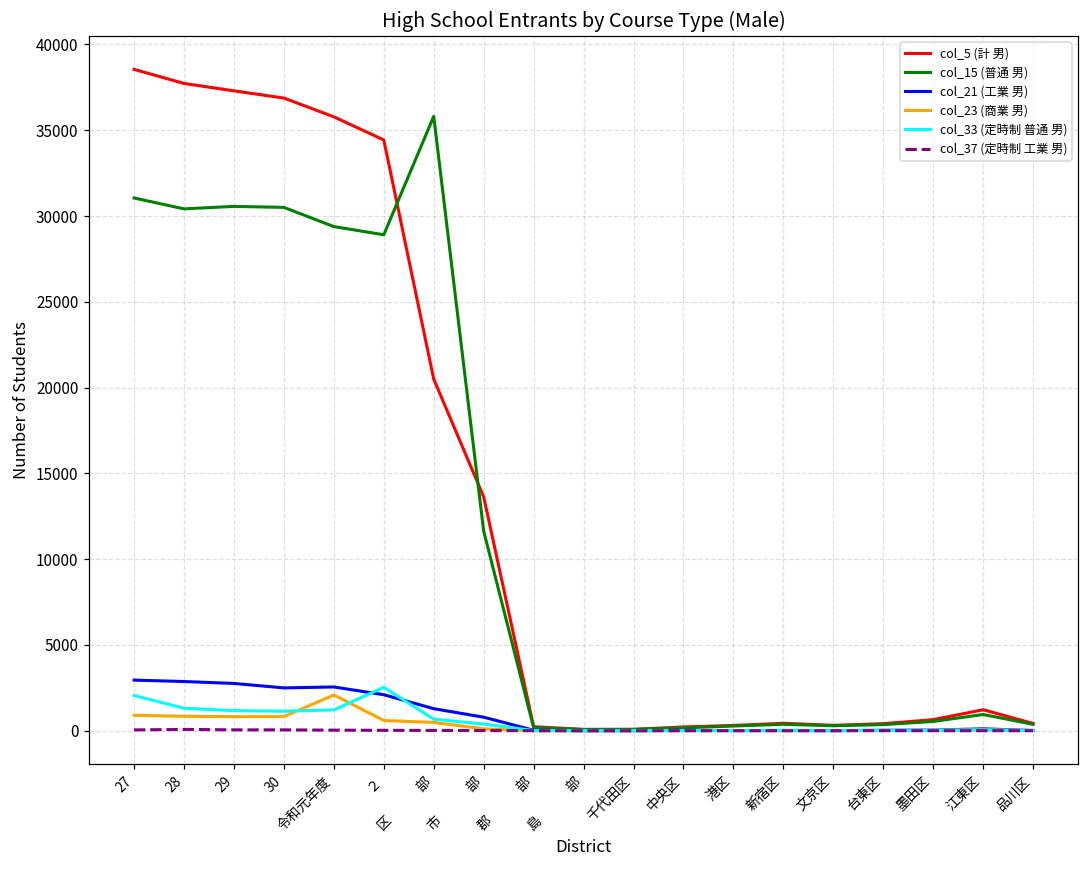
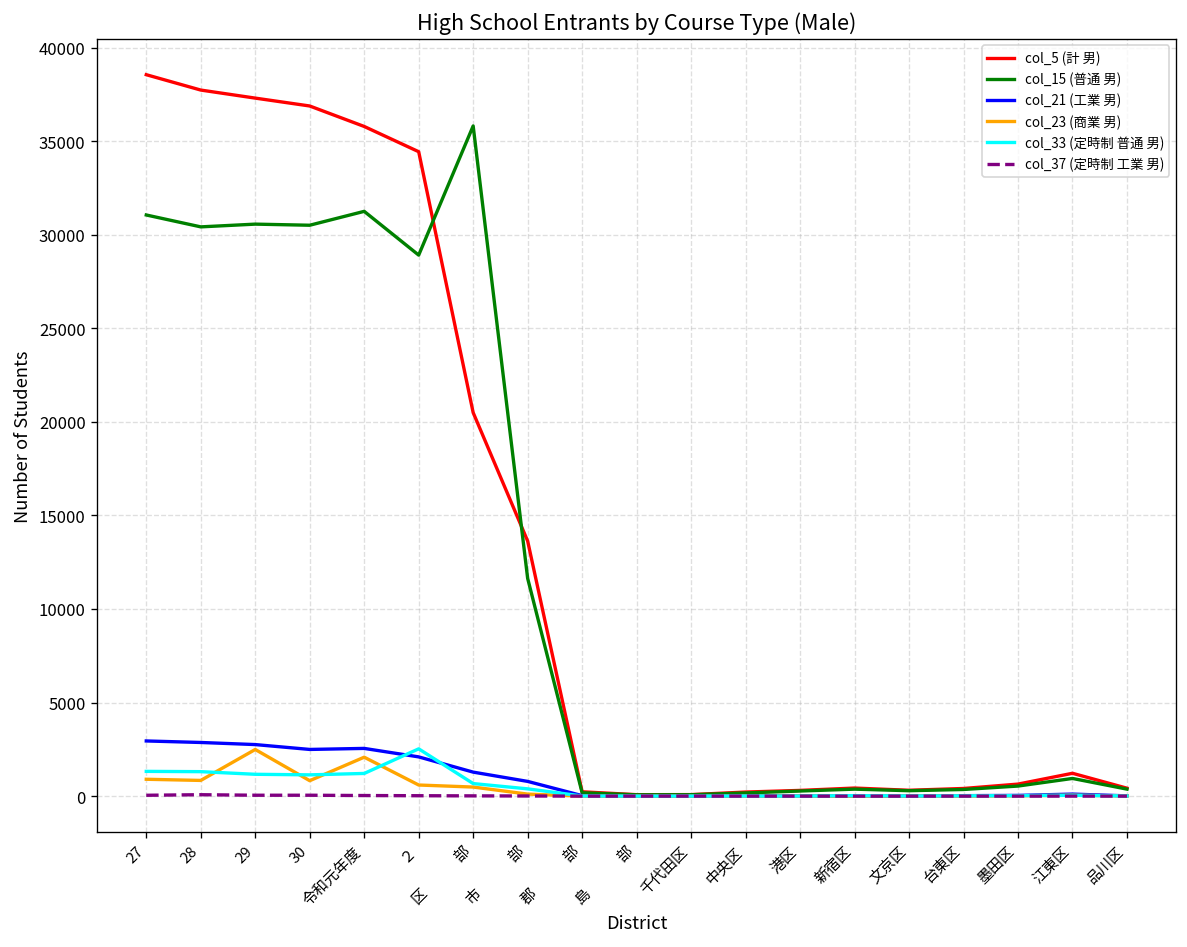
  {
    "col_5 (計 男)": {
      "27": 38500,
      "28": 37700,
      "29": 37300,
      "30": 36900,
      "令和元年度": 35800,
      "２": 34400,
      "区 部": 20500,
      "市 部": 13600,
      "江東区": 1200
    },
    "col_15 (普通 男)": {
      "27": 31100,
      "28": 30400,
      "29": 30600,
      "30": 30500,
-     "令和元年度": 29400,
+     "令和元年度": 31200,
      "２": 28900,
      "区 部": 35800,
      "市 部": 11600,
      "江東区": 900
    },
    "col_21 (工業 男)": {
      "27": 2900,
      "28": 2900,
      "29": 2800,
      "30": 2500,
      "令和元年度": 2600,
      "２": 2100,
      "区 部": 1300,
      "市 部": 800
    },
    "col_23 (商業 男)": {
      "27": 900,
      "28": 800,
-     "29": 800,
+     "29": 2500,
      "30": 800,
      "令和元年度": 2100,
      "２": 600,
      "区 部": 500
    },
    "col_33 (定時制 普通 男)": {
-     "27": 2100,
+     "27": 1300,
      "28": 1300,
      "29": 1200,
      "30": 1100,
      "令和元年度": 1200,
      "２": 2500,
      "区 部": 700,
      "市 部": 400
    },
    "col_37 (定時制 工業 男)": {
      "27": 0,
      "28": 100,
      "29": 0,
      "30": 0,
      "令和元年度": 0,
      "２": 0,
      "区 部": 0
    }
  }
